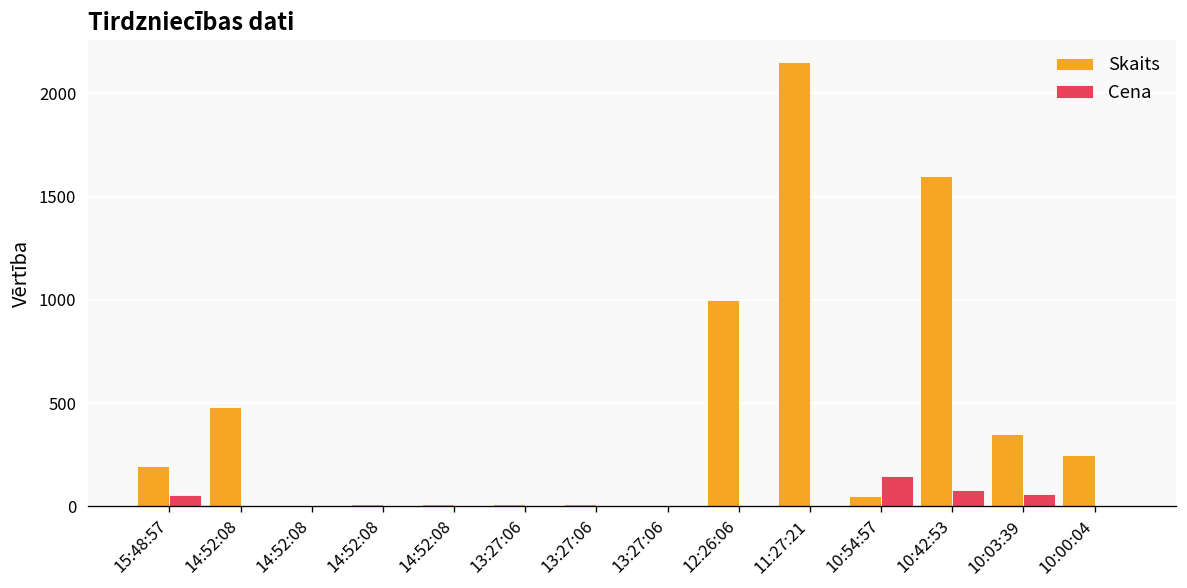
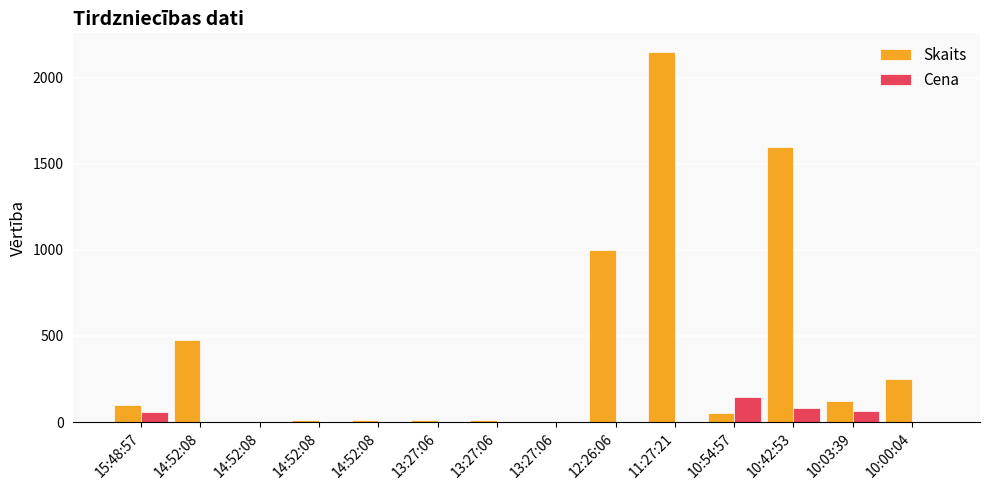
  {
    "Skaits": {
-     "15:48:57": 190,
+     "15:48:57": 100,
      "12:26:06": 1000,
      "11:27:21": 2150,
      "10:54:57": 50,
      "10:42:53": 1600,
-     "10:03:39": 350,
+     "10:03:39": 120,
      "10:00:04": 250
    },
    "Cena": {
      "15:48:57": 60,
      "10:54:57": 150,
      "10:42:53": 80,
      "10:03:39": 60
    }
  }
